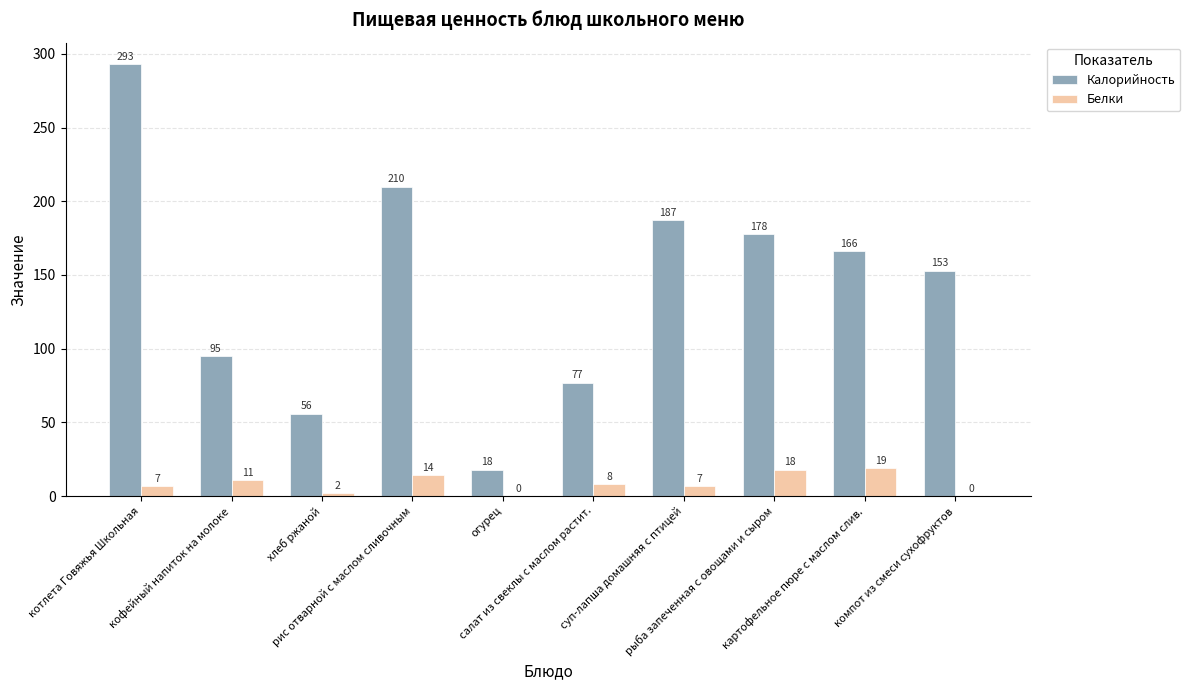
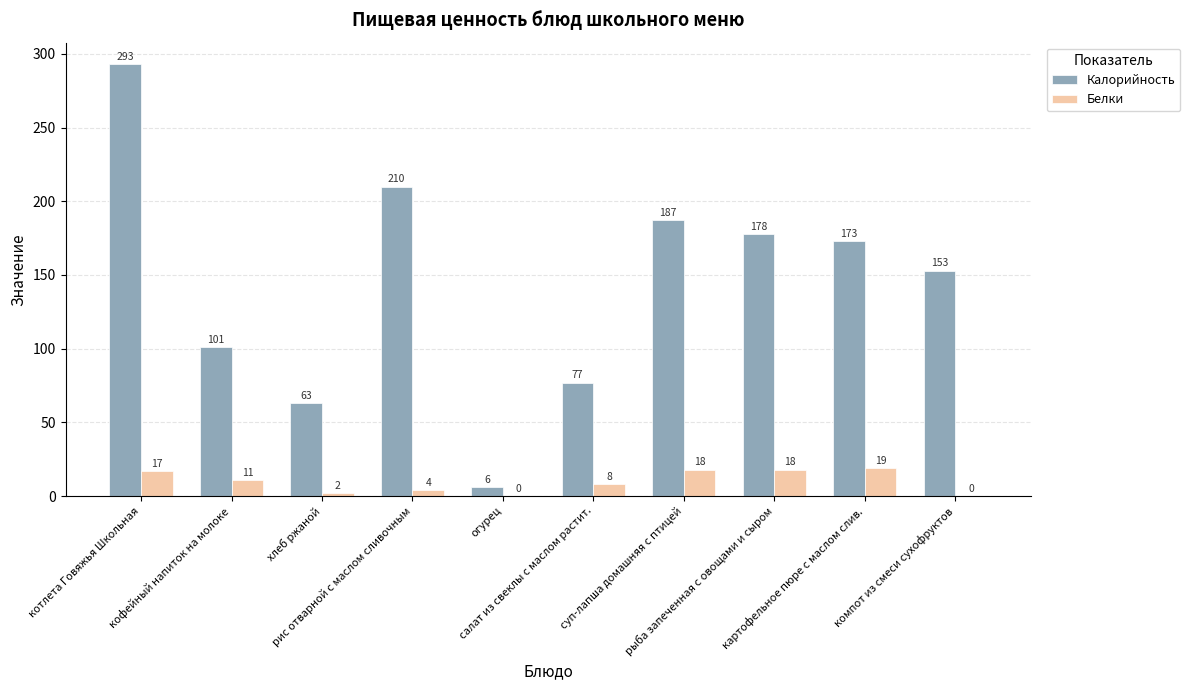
  {
    "Калорийность": {
      "котлета Говяжья Школьная": 293,
-     "кофейный напиток на молоке": 95,
-     "хлеб ржаной": 56,
+     "кофейный напиток на молоке": 101,
+     "хлеб ржаной": 63,
      "рис отварной с маслом сливочным": 210,
-     "огурец": 18,
+     "огурец": 6,
      "салат из свеклы с маслом растит.": 77,
      "суп-лапша домашняя с птицей": 187,
      "рыба запеченная с овощами и сыром": 178,
-     "картофельное пюре с маслом слив.": 166,
+     "картофельное пюре с маслом слив.": 173,
      "компот из смеси сухофруктов": 153
    },
    "Белки": {
-     "котлета Говяжья Школьная": 7,
+     "котлета Говяжья Школьная": 17,
      "кофейный напиток на молоке": 11,
      "хлеб ржаной": 2,
-     "рис отварной с маслом сливочным": 14,
+     "рис отварной с маслом сливочным": 4,
      "огурец": 0,
      "салат из свеклы с маслом растит.": 8,
-     "суп-лапша домашняя с птицей": 7,
+     "суп-лапша домашняя с птицей": 18,
      "рыба запеченная с овощами и сыром": 18,
      "картофельное пюре с маслом слив.": 19,
      "компот из смеси сухофруктов": 0
    }
  }
